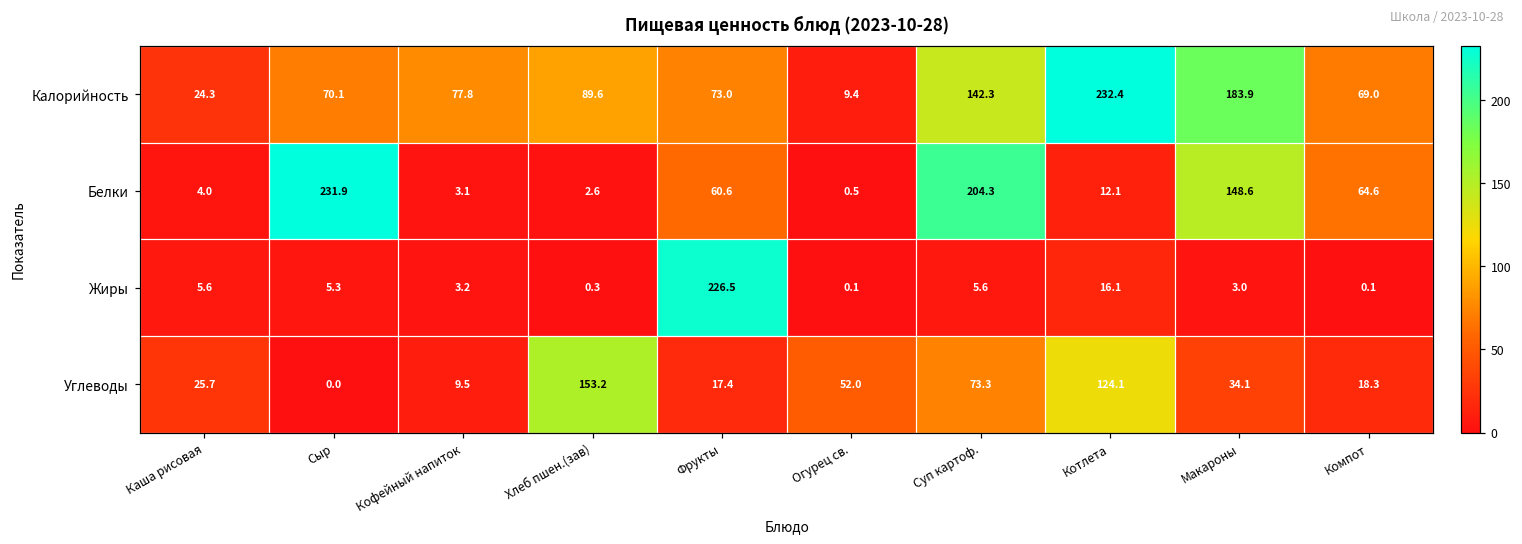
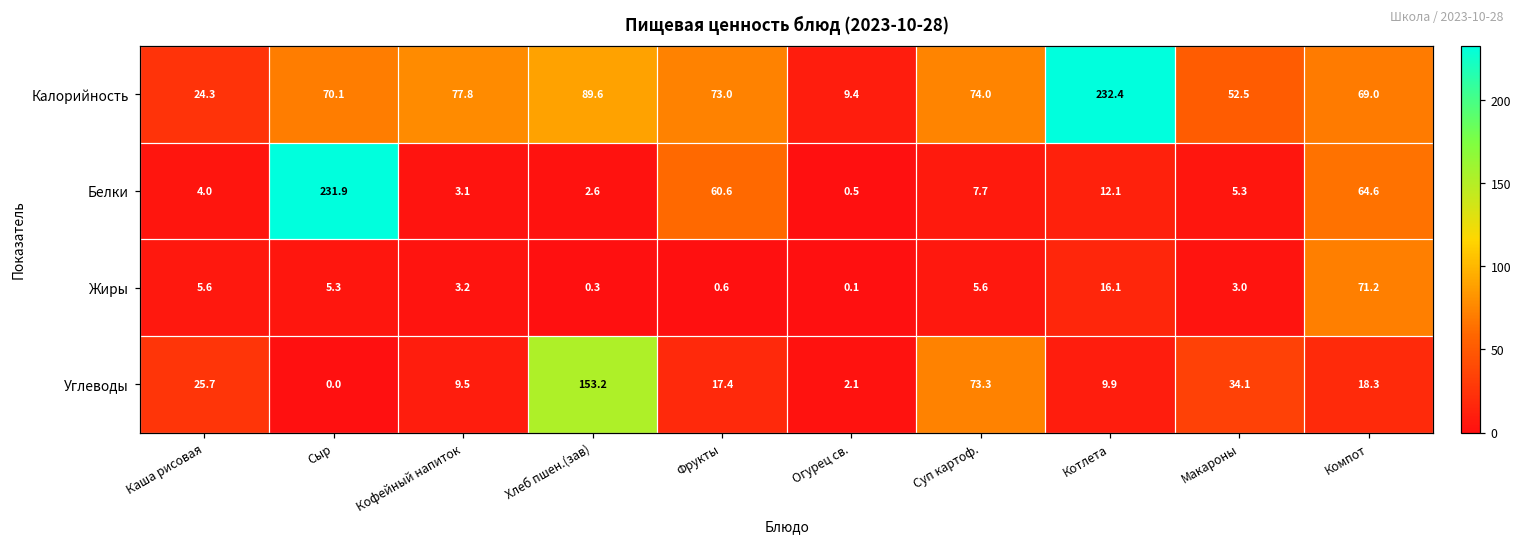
  {
    "Калорийность": {
      "Каша рисовая": 24.3,
      "Сыр": 70.1,
      "Кофейный напиток": 77.8,
      "Хлеб пшен.(зав)": 89.6,
      "Фрукты": 73.0,
      "Огурец св.": 9.4,
-     "Суп картоф.": 142.3,
+     "Суп картоф.": 74.0,
      "Котлета": 232.4,
-     "Макароны": 183.9,
+     "Макароны": 52.5,
      "Компот": 69.0
    },
    "Белки": {
      "Каша рисовая": 4.0,
      "Сыр": 231.9,
      "Кофейный напиток": 3.1,
      "Хлеб пшен.(зав)": 2.6,
      "Фрукты": 60.6,
      "Огурец св.": 0.5,
-     "Суп картоф.": 204.3,
+     "Суп картоф.": 7.7,
      "Котлета": 12.1,
-     "Макароны": 148.6,
+     "Макароны": 5.3,
      "Компот": 64.6
    },
    "Жиры": {
      "Каша рисовая": 5.6,
      "Сыр": 5.3,
      "Кофейный напиток": 3.2,
      "Хлеб пшен.(зав)": 0.3,
-     "Фрукты": 226.5,
+     "Фрукты": 0.6,
      "Огурец св.": 0.1,
      "Суп картоф.": 5.6,
      "Котлета": 16.1,
      "Макароны": 3.0,
-     "Компот": 0.1
+     "Компот": 71.2
    },
    "Углеводы": {
      "Каша рисовая": 25.7,
      "Сыр": 0.0,
      "Кофейный напиток": 9.5,
      "Хлеб пшен.(зав)": 153.2,
      "Фрукты": 17.4,
-     "Огурец св.": 52.0,
+     "Огурец св.": 2.1,
      "Суп картоф.": 73.3,
-     "Котлета": 124.1,
+     "Котлета": 9.9,
      "Макароны": 34.1,
      "Компот": 18.3
    }
  }
